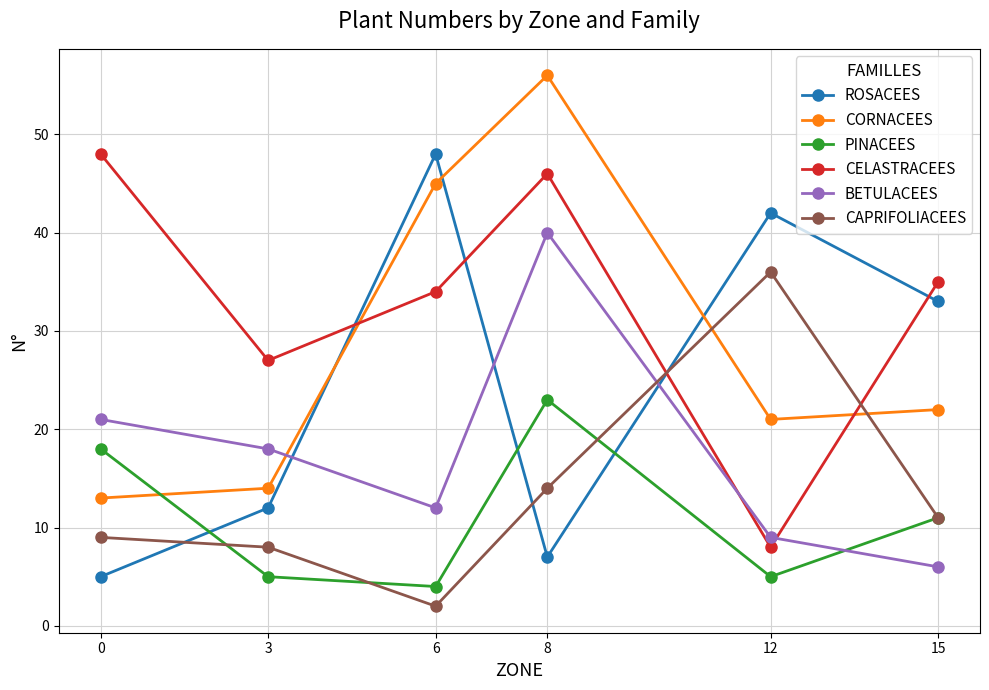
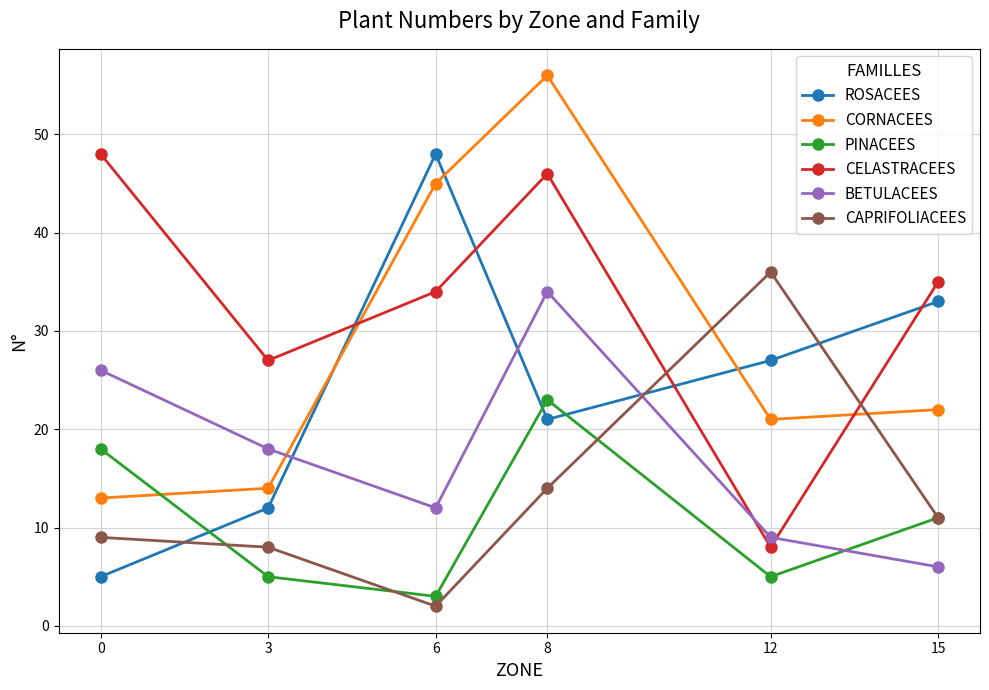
  {
    "ROSACEES": {
      "0": 5,
      "3": 12,
      "6": 48,
-     "8": 7,
-     "12": 42,
+     "8": 21,
+     "12": 27,
      "15": 33
    },
    "CORNACEES": {
      "0": 13,
      "3": 14,
      "6": 45,
      "8": 56,
      "12": 21,
      "15": 22
    },
    "PINACEES": {
      "0": 18,
      "3": 5,
-     "6": 4,
+     "6": 3,
      "8": 23,
      "12": 5
    },
    "CELASTRACEES": {
      "0": 48,
      "3": 27,
      "6": 34,
      "8": 46,
      "12": 8,
      "15": 35
    },
    "BETULACEES": {
-     "0": 21,
+     "0": 26,
      "3": 18,
      "6": 12,
-     "8": 40,
+     "8": 34,
      "12": 9,
      "15": 6
    },
    "CAPRIFOLIACEES": {
      "0": 9,
      "3": 8,
      "6": 2,
      "8": 14,
      "12": 36
    }
  }
